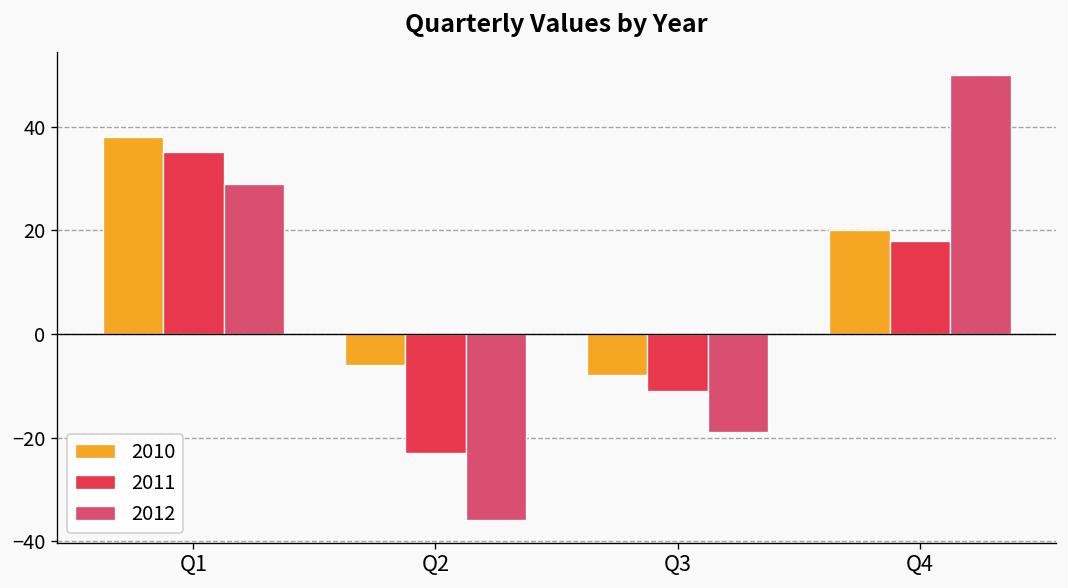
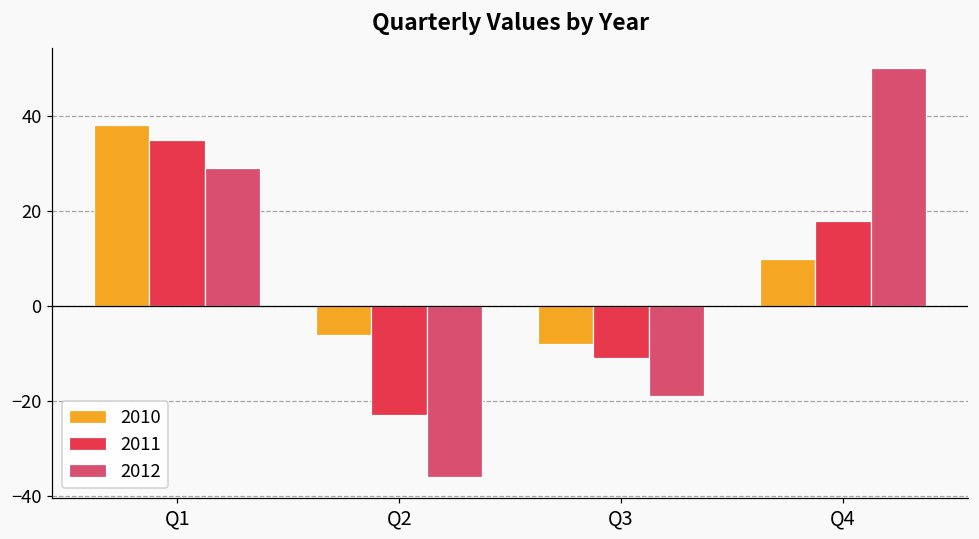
  {
    "2010": {
      "Q1": 38,
      "Q2": -6,
      "Q3": -8,
-     "Q4": 20
+     "Q4": 10
    }
  }
